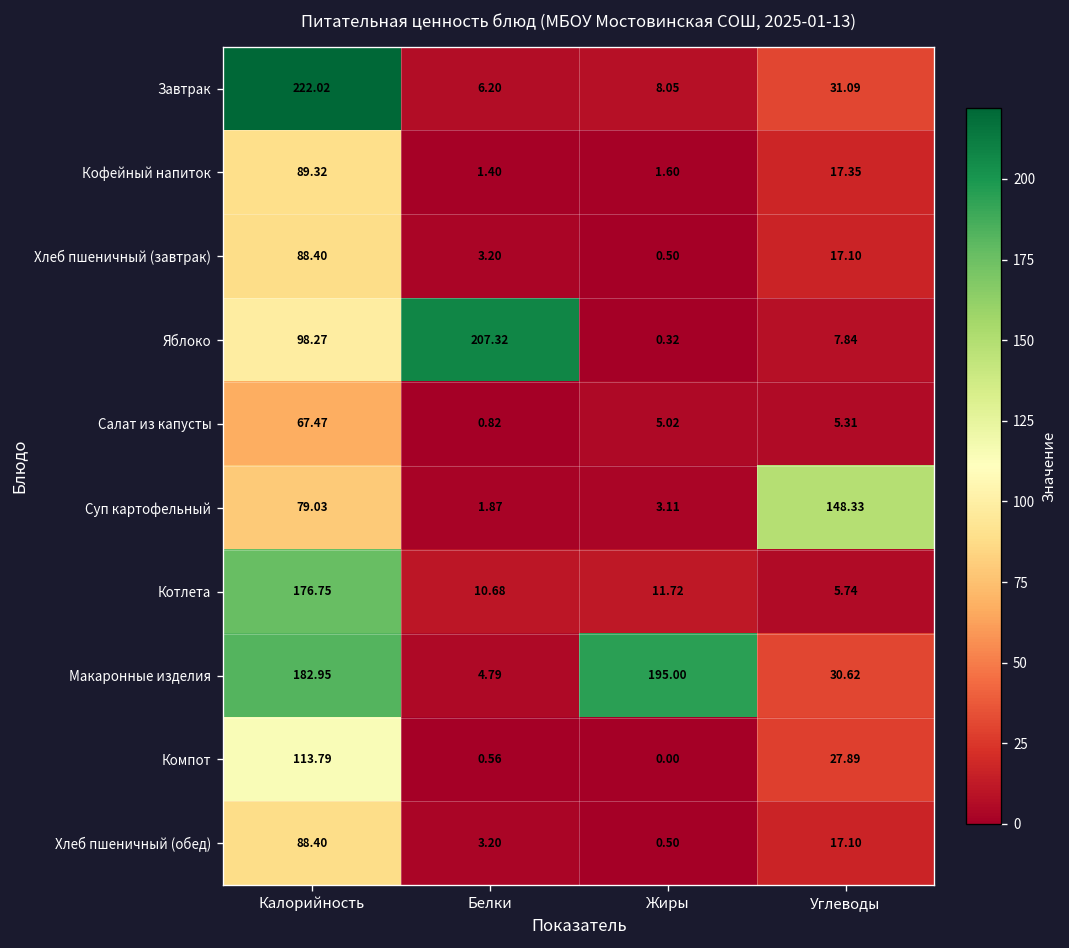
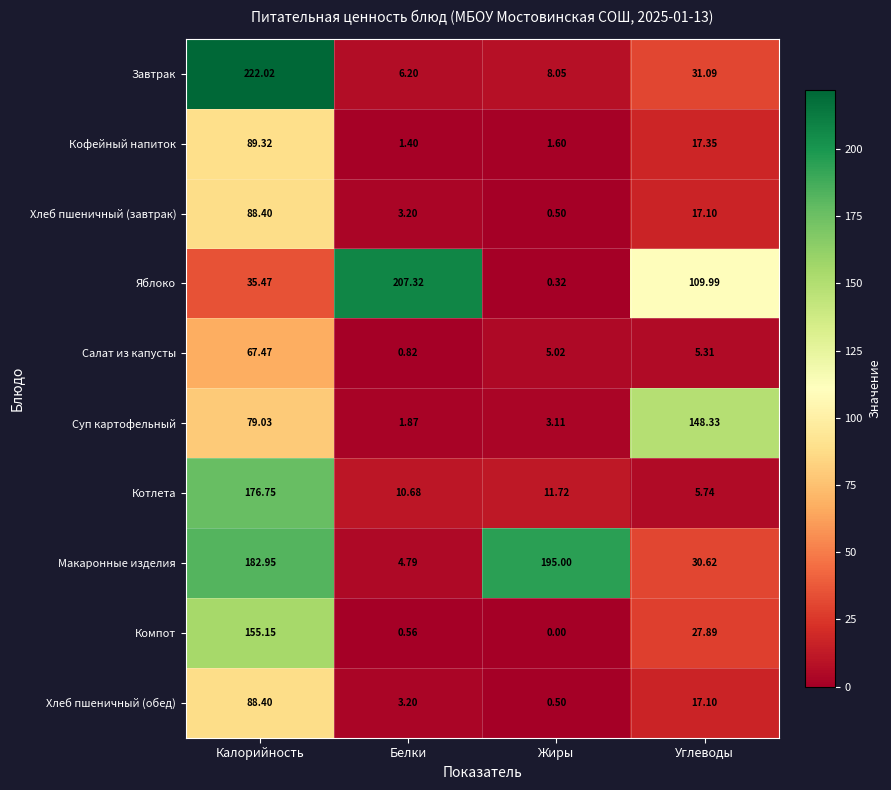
  {
    "Завтрак": {
      "Калорийность": 222.02,
      "Белки": 6.20,
      "Жиры": 8.05,
      "Углеводы": 31.09
    },
    "Кофейный напиток": {
      "Калорийность": 89.32,
      "Белки": 1.40,
      "Жиры": 1.60,
      "Углеводы": 17.35
    },
    "Хлеб пшеничный (завтрак)": {
      "Калорийность": 88.40,
      "Белки": 3.20,
      "Жиры": 0.50,
      "Углеводы": 17.10
    },
    "Яблоко": {
-     "Калорийность": 98.27,
+     "Калорийность": 35.47,
      "Белки": 207.32,
      "Жиры": 0.32,
-     "Углеводы": 7.84
+     "Углеводы": 109.99
    },
    "Салат из капусты": {
      "Калорийность": 67.47,
      "Белки": 0.82,
      "Жиры": 5.02,
      "Углеводы": 5.31
    },
    "Суп картофельный": {
      "Калорийность": 79.03,
      "Белки": 1.87,
      "Жиры": 3.11,
      "Углеводы": 148.33
    },
    "Котлета": {
      "Калорийность": 176.75,
      "Белки": 10.68,
      "Жиры": 11.72,
      "Углеводы": 5.74
    },
    "Макаронные изделия": {
      "Калорийность": 182.95,
      "Белки": 4.79,
      "Жиры": 195.00,
      "Углеводы": 30.62
    },
    "Компот": {
-     "Калорийность": 113.79,
+     "Калорийность": 155.15,
      "Белки": 0.56,
      "Жиры": 0.00,
      "Углеводы": 27.89
    },
    "Хлеб пшеничный (обед)": {
      "Калорийность": 88.40,
      "Белки": 3.20,
      "Жиры": 0.50,
      "Углеводы": 17.10
    }
  }
